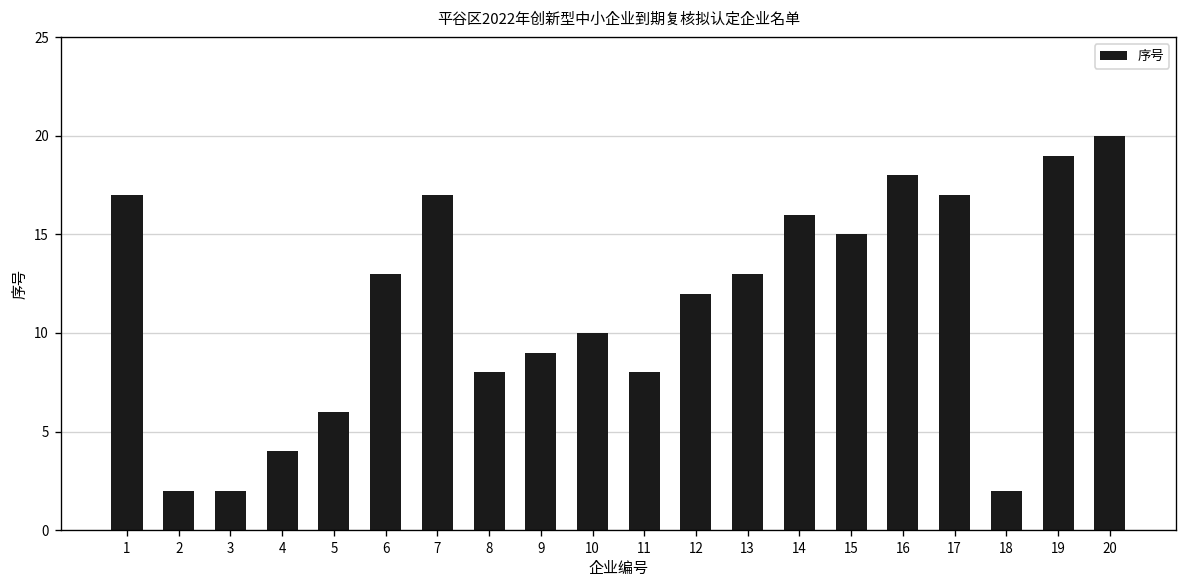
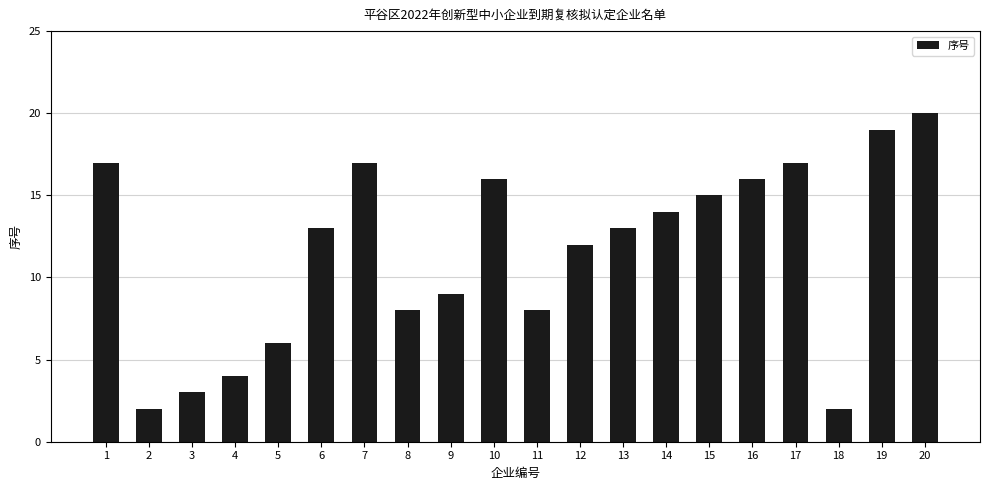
  {
    "1": 17,
    "2": 2,
-   "3": 2,
+   "3": 3,
    "4": 4,
    "5": 6,
    "6": 13,
    "7": 17,
    "8": 8,
    "9": 9,
-   "10": 10,
+   "10": 16,
    "11": 8,
    "12": 12,
    "13": 13,
-   "14": 16,
+   "14": 14,
    "15": 15,
-   "16": 18,
+   "16": 16,
    "17": 17,
    "18": 2,
    "19": 19,
    "20": 20
  }
